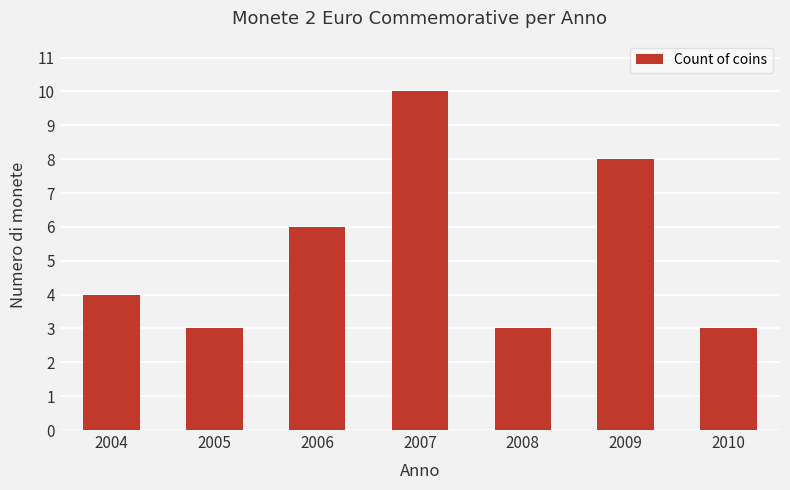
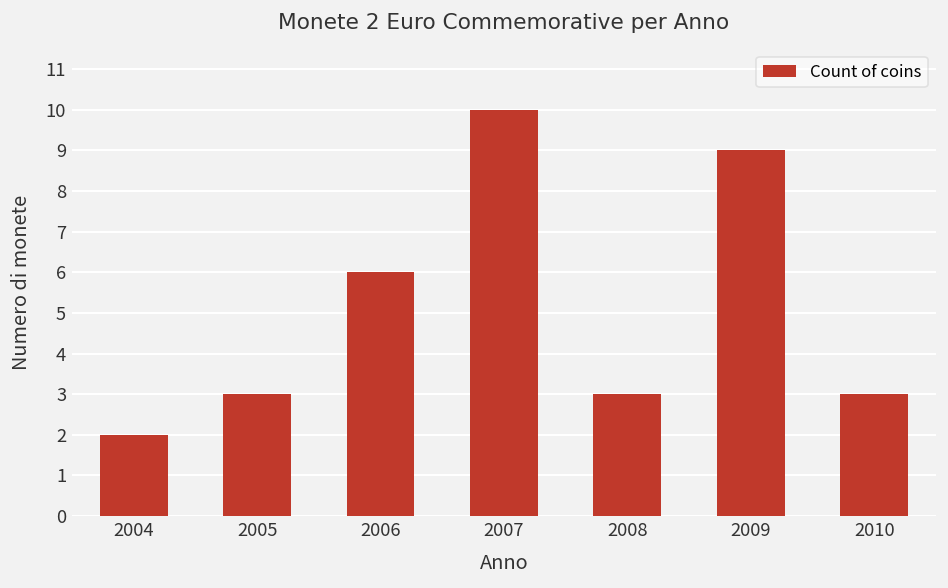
  {
-   "2004": 4,
+   "2004": 2,
    "2005": 3,
    "2006": 6,
    "2007": 10,
    "2008": 3,
-   "2009": 8,
+   "2009": 9,
    "2010": 3
  }
